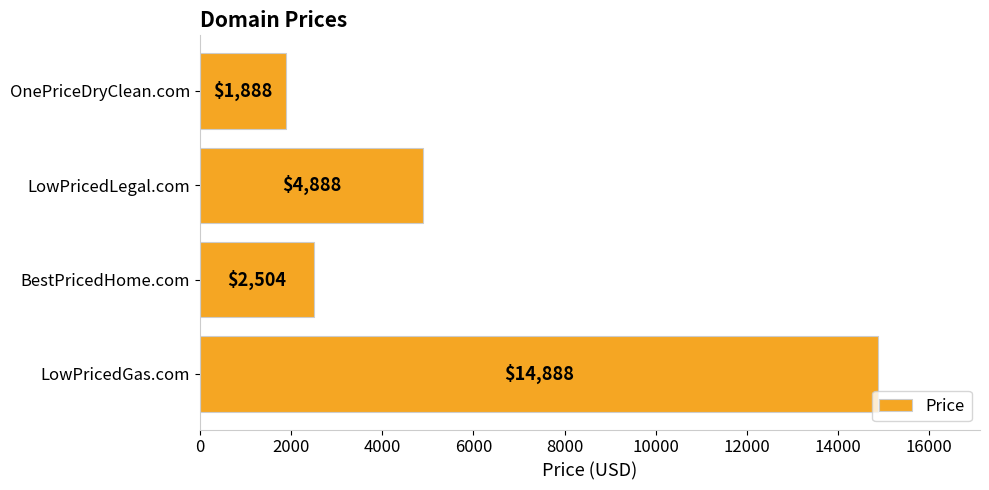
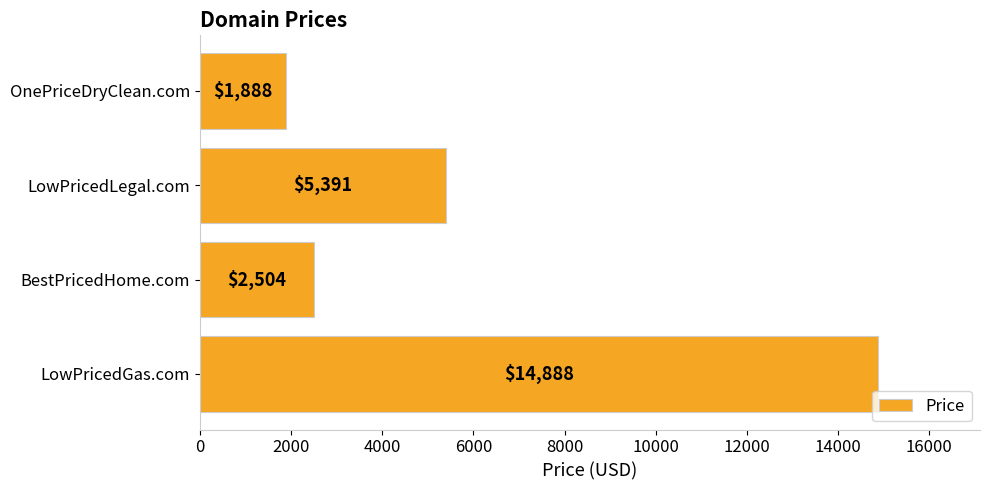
  {
    "OnePriceDryClean.com": "$1,888",
-   "LowPricedLegal.com": "$4,888",
+   "LowPricedLegal.com": "$5,391",
    "BestPricedHome.com": "$2,504",
    "LowPricedGas.com": "$14,888"
  }
